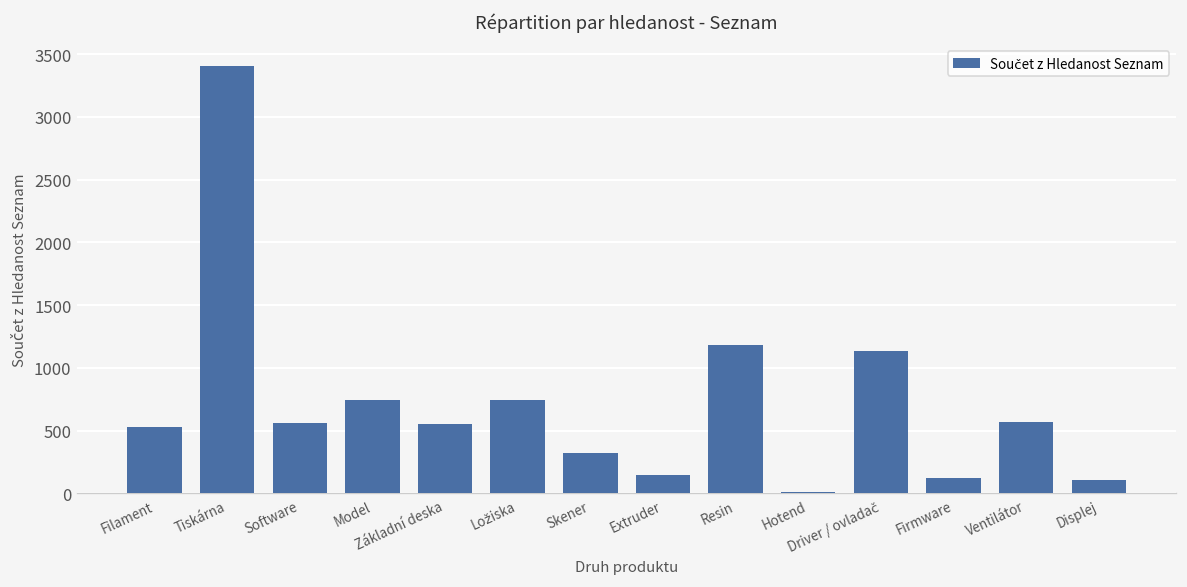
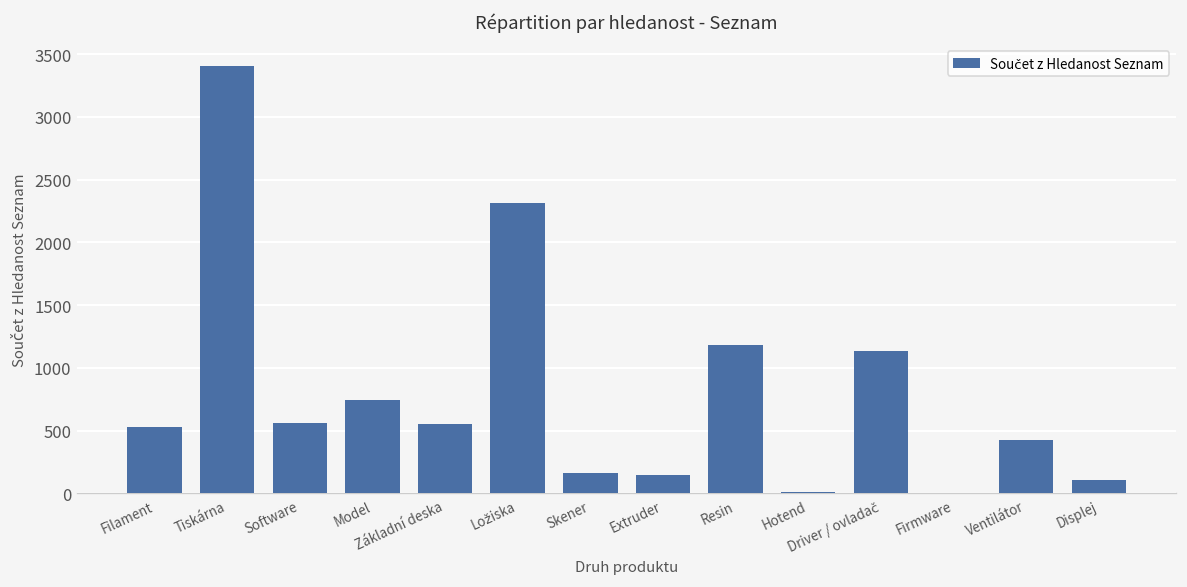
  {
    "Filament": 530,
    "Tiskárna": 3410,
    "Software": 560,
    "Model": 750,
    "Základní deska": 550,
-   "Ložiska": 740,
-   "Skener": 320,
+   "Ložiska": 2320,
+   "Skener": 160,
    "Extruder": 150,
    "Resin": 1180,
    "Driver / ovladač": 1130,
-   "Firmware": 120,
-   "Ventilátor": 570,
+   "Firmware": 0,
+   "Ventilátor": 430,
    "Displej": 110
  }
